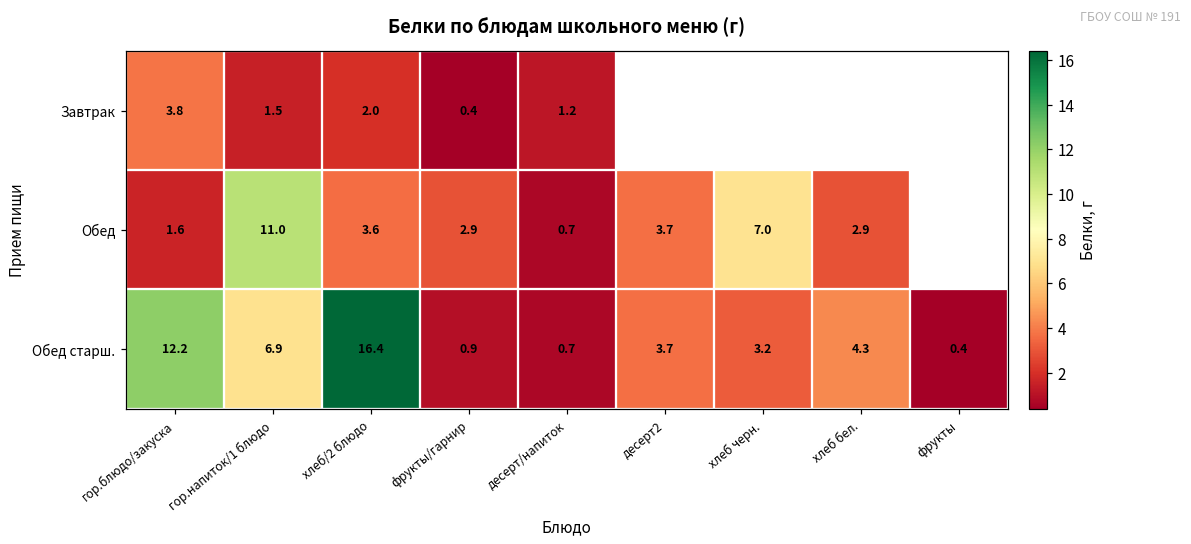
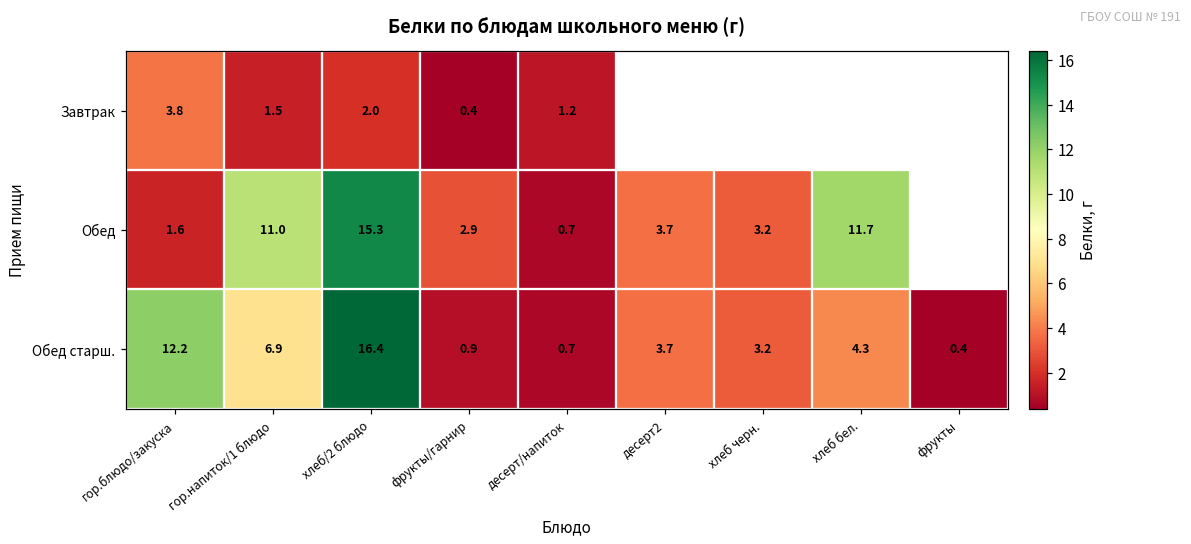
  {
    "Завтрак": {
      "гор.блюдо/закуска": 3.8,
      "гор.напиток/1 блюдо": 1.5,
      "хлеб/2 блюдо": 2.0,
      "фрукты/гарнир": 0.4,
      "десерт/напиток": 1.2
    },
    "Обед": {
      "гор.блюдо/закуска": 1.6,
      "гор.напиток/1 блюдо": 11.0,
-     "хлеб/2 блюдо": 3.6,
+     "хлеб/2 блюдо": 15.3,
      "фрукты/гарнир": 2.9,
      "десерт/напиток": 0.7,
      "десерт2": 3.7,
-     "хлеб черн.": 7.0,
-     "хлеб бел.": 2.9
+     "хлеб черн.": 3.2,
+     "хлеб бел.": 11.7
    },
    "Обед старш.": {
      "гор.блюдо/закуска": 12.2,
      "гор.напиток/1 блюдо": 6.9,
      "хлеб/2 блюдо": 16.4,
      "фрукты/гарнир": 0.9,
      "десерт/напиток": 0.7,
      "десерт2": 3.7,
      "хлеб черн.": 3.2,
      "хлеб бел.": 4.3,
      "фрукты": 0.4
    }
  }
